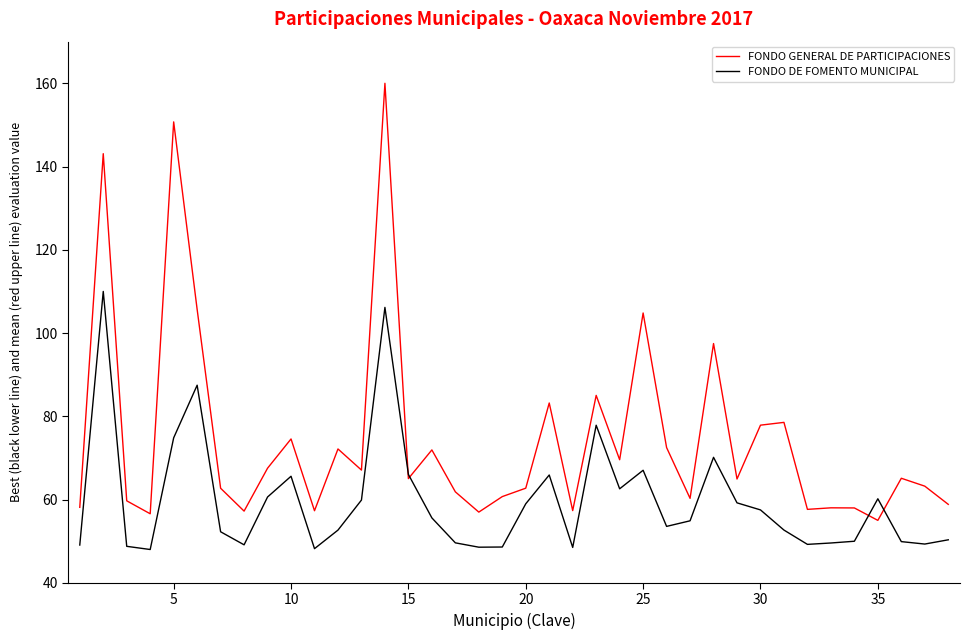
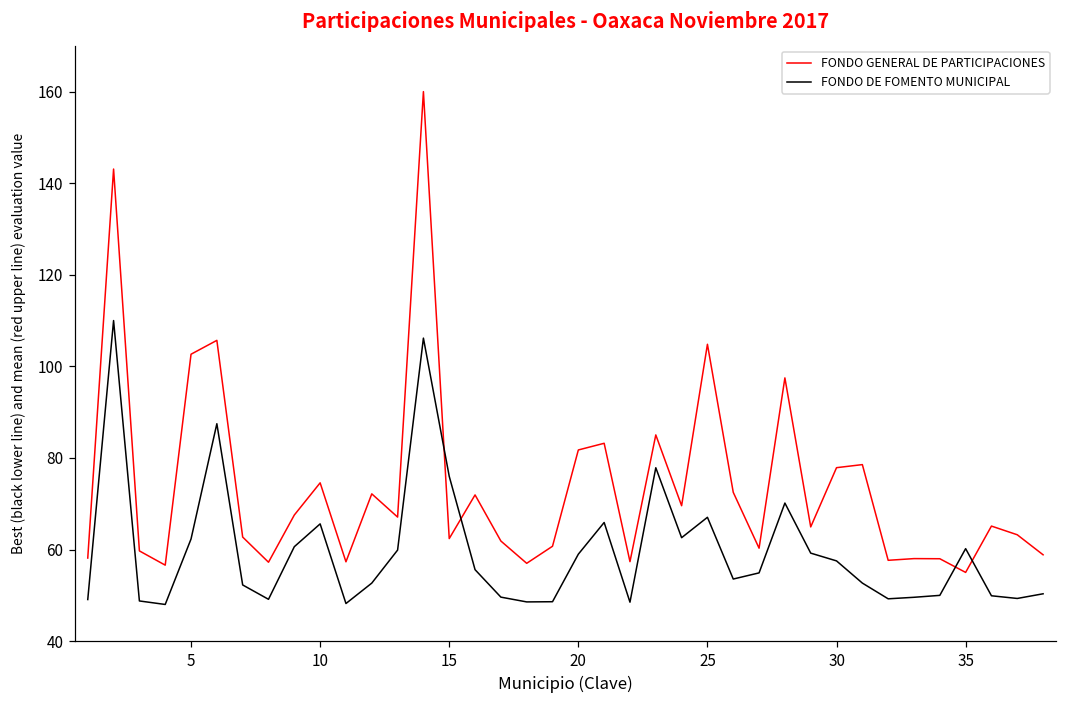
  {
    "FONDO GENERAL DE PARTICIPACIONES": {
-     "5": 151,
+     "5": 103,
      "10": 75,
-     "15": 65,
-     "20": 63,
+     "15": 62,
+     "20": 82,
      "25": 105,
      "30": 78,
      "35": 55
    },
    "FONDO DE FOMENTO MUNICIPAL": {
-     "5": 75,
+     "5": 62,
      "10": 66,
-     "15": 66,
+     "15": 76,
      "20": 59,
      "25": 67,
      "30": 58,
      "35": 60
    }
  }
